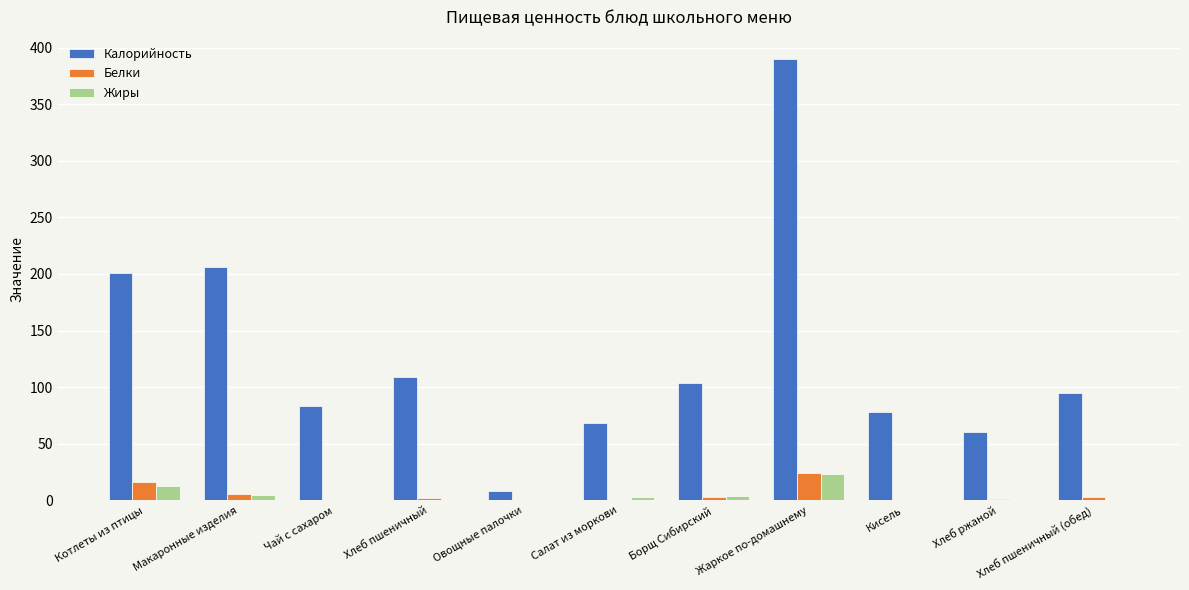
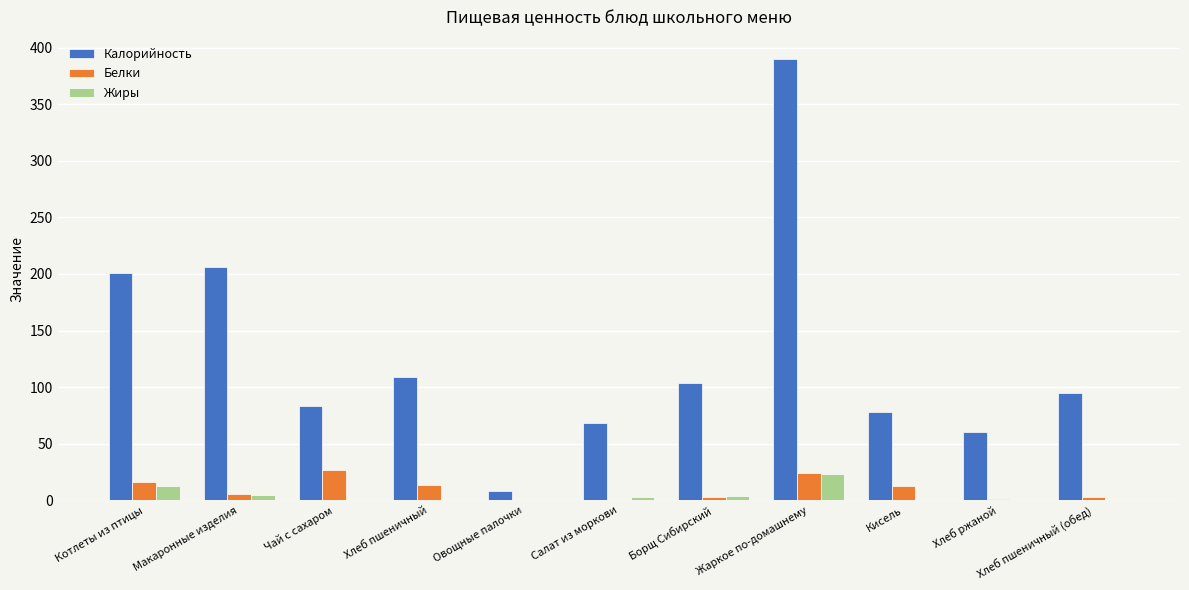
  {
    "Калорийность": {
      "Котлеты из птицы": 201,
      "Макаронные изделия": 206,
      "Чай с сахаром": 84,
      "Хлеб пшеничный": 109,
      "Овощные палочки": 8,
      "Салат из моркови": 68,
      "Борщ Сибирский": 104,
      "Жаркое по-домашнему": 390,
      "Кисель": 78,
      "Хлеб ржаной": 60,
      "Хлеб пшеничный (обед)": 95
    },
    "Белки": {
      "Котлеты из птицы": 17,
      "Макаронные изделия": 6,
-     "Чай с сахаром": 0,
-     "Хлеб пшеничный": 2,
+     "Чай с сахаром": 27,
+     "Хлеб пшеничный": 13,
      "Борщ Сибирский": 3,
      "Жаркое по-домашнему": 24,
-     "Кисель": 0,
+     "Кисель": 13,
      "Хлеб пшеничный (обед)": 3
    },
    "Жиры": {
      "Котлеты из птицы": 13,
      "Макаронные изделия": 5,
      "Чай с сахаром": 0,
      "Салат из моркови": 3,
      "Борщ Сибирский": 4,
      "Жаркое по-домашнему": 23
    }
  }
